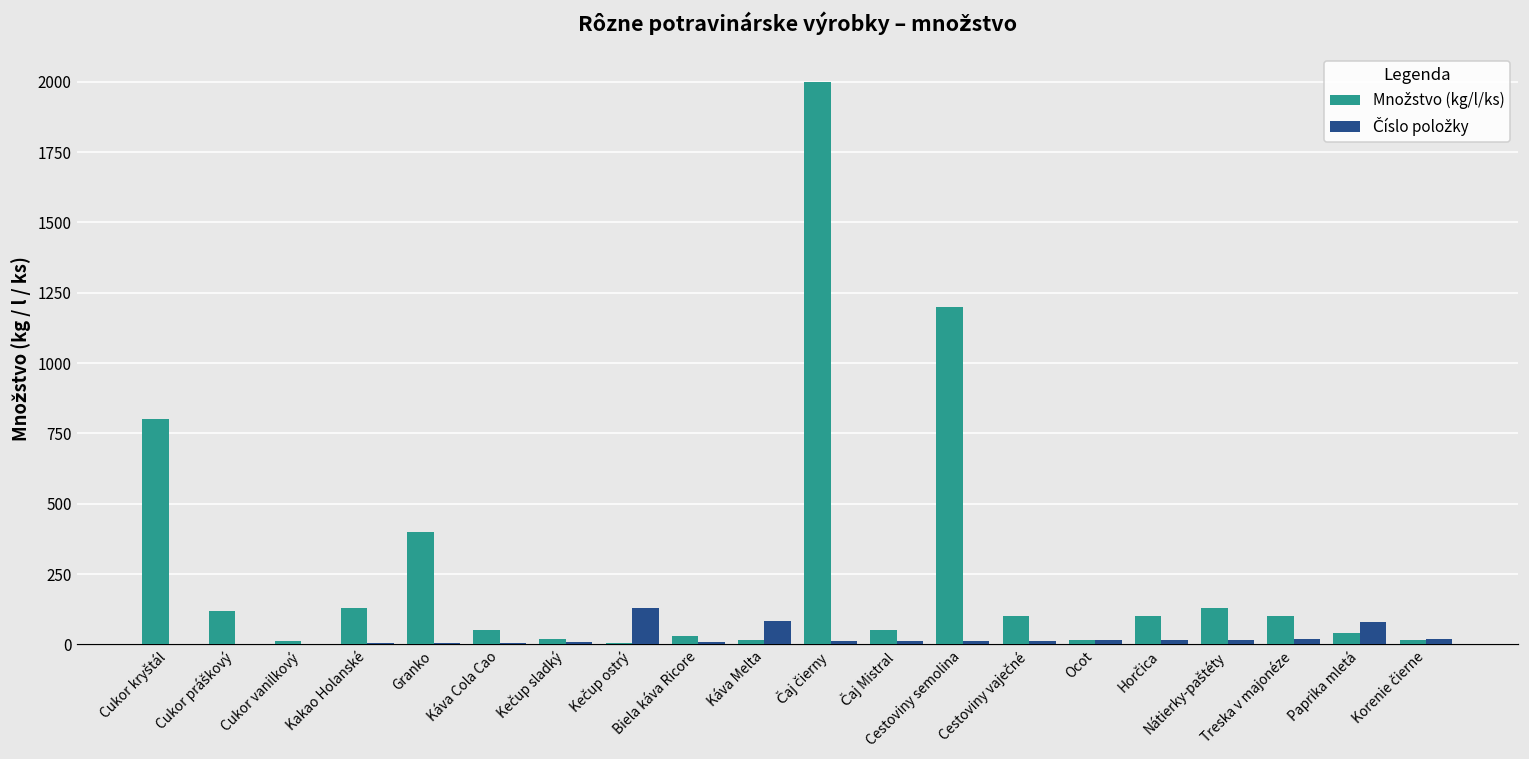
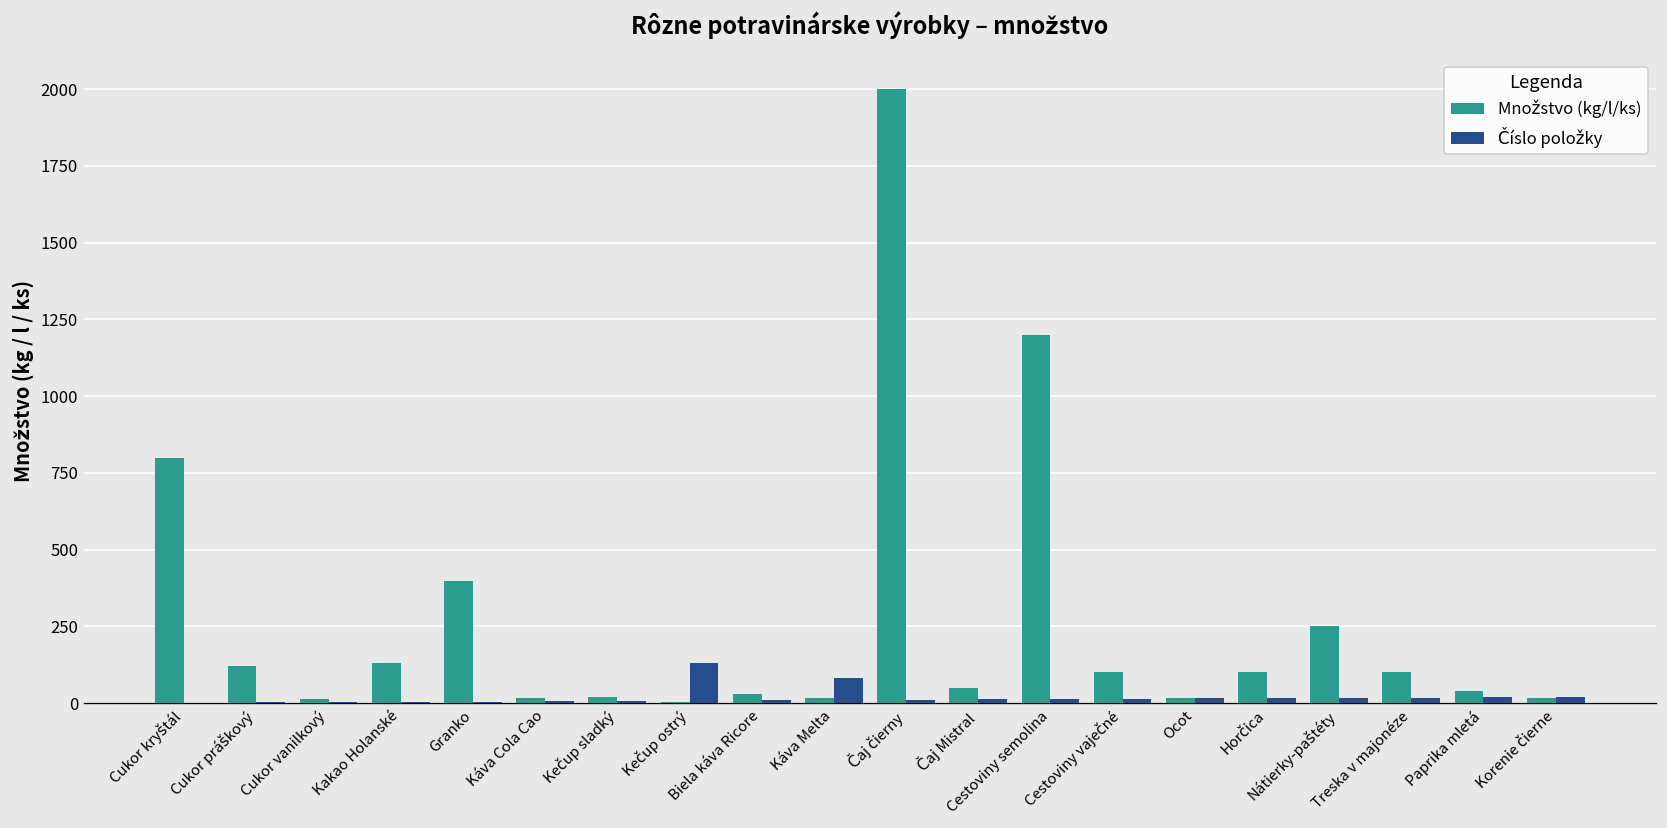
  {
    "Množstvo (kg/l/ks)": {
      "Cukor kryštál": 800,
      "Cukor práškový": 120,
      "Cukor vanilkový": 10,
      "Kakao Holanské": 130,
      "Granko": 400,
-     "Káva Cola Cao": 50,
+     "Káva Cola Cao": 20,
      "Kečup sladký": 20,
      "Biela káva Ricore": 30,
      "Káva Melta": 20,
      "Čaj čierny": 2000,
      "Čaj Mistral": 50,
      "Cestoviny semolina": 1200,
      "Cestoviny vaječné": 100,
      "Ocot": 20,
      "Horčica": 100,
-     "Nátierky-paštéty": 130,
+     "Nátierky-paštéty": 250,
      "Treska v majonéze": 100,
      "Paprika mletá": 40,
      "Korenie čierne": 20
    },
    "Číslo položky": {
      "Kečup ostrý": 130,
      "Káva Melta": 80,
      "Čaj čierny": 10,
      "Čaj Mistral": 10,
      "Cestoviny semolina": 10,
      "Cestoviny vaječné": 10,
      "Ocot": 20,
      "Horčica": 20,
      "Nátierky-paštéty": 20,
      "Treska v majonéze": 20,
-     "Paprika mletá": 80,
+     "Paprika mletá": 20,
      "Korenie čierne": 20
    }
  }
